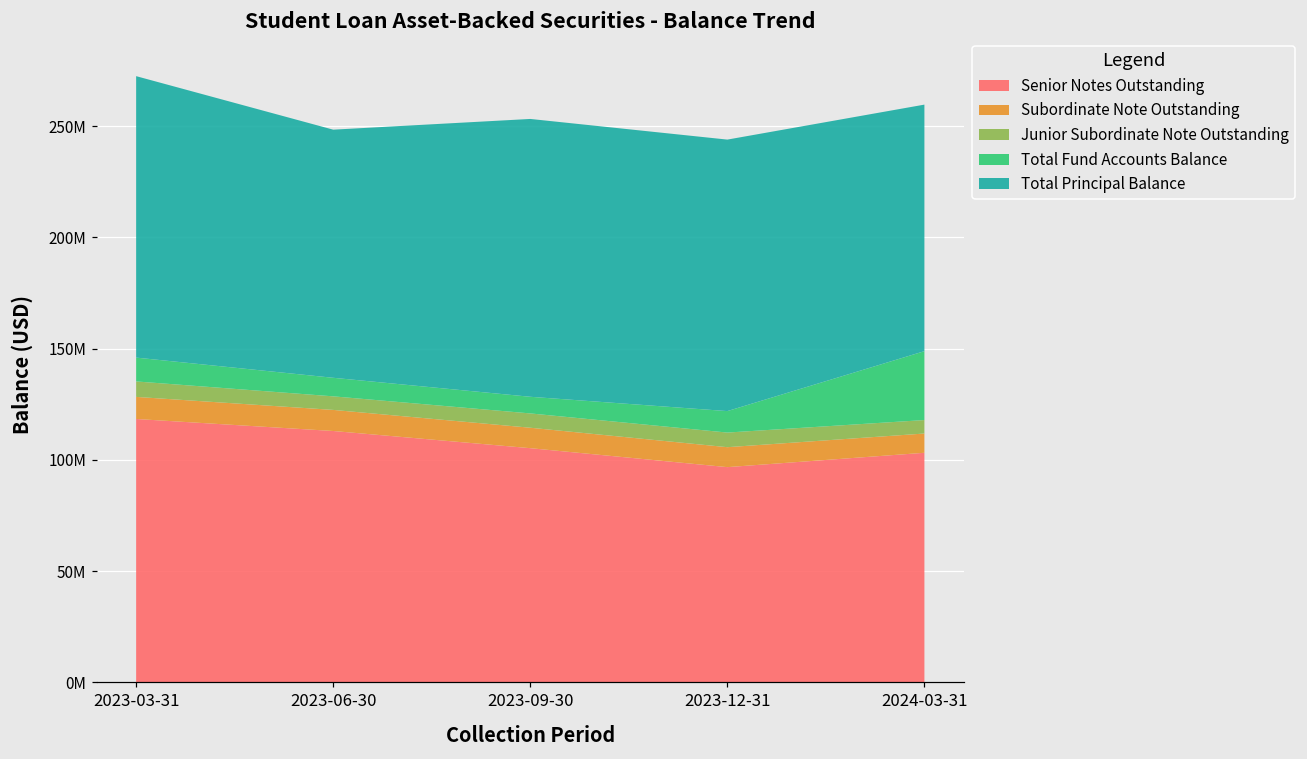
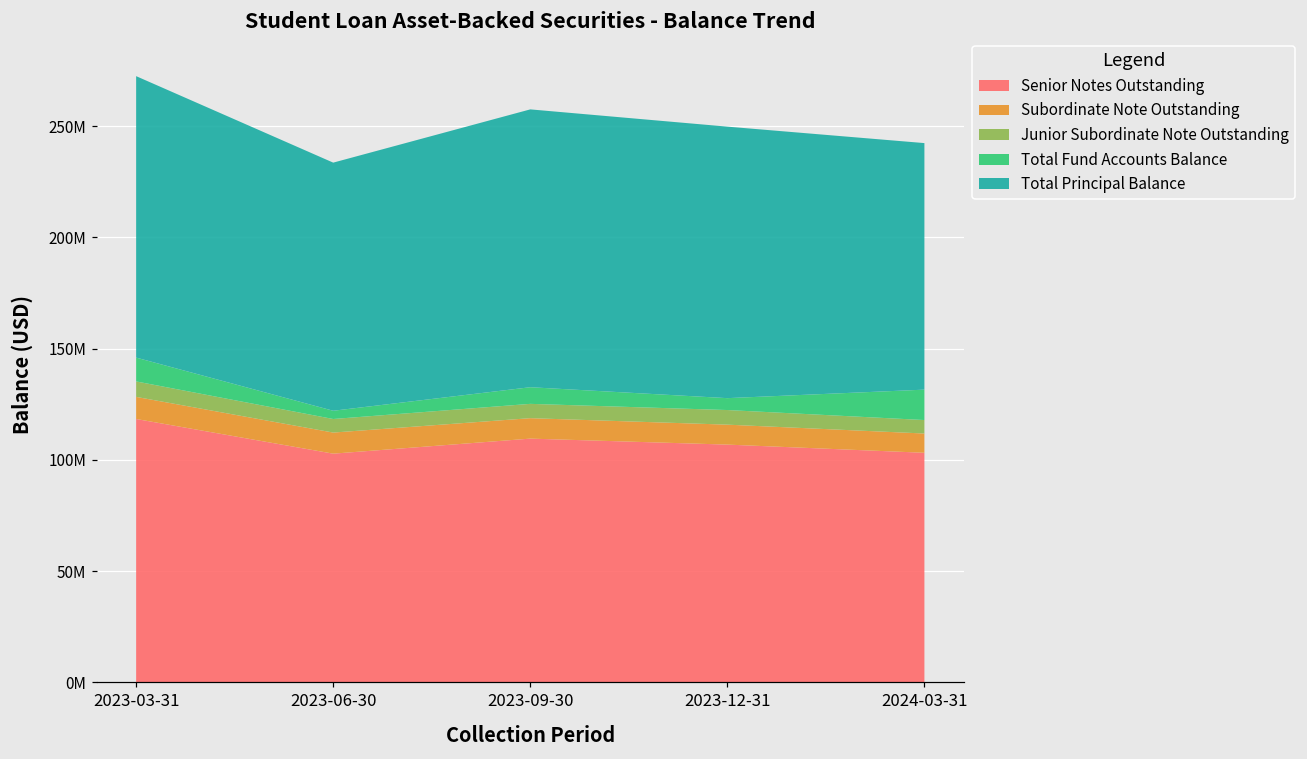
  {
    "Senior Notes Outstanding": {
      "2023-03-31": 118000000,
-     "2023-06-30": 113000000,
-     "2023-09-30": 105000000,
-     "2023-12-31": 97000000,
+     "2023-06-30": 103000000,
+     "2023-09-30": 110000000,
+     "2023-12-31": 107000000,
      "2024-03-31": 103000000
    },
    "Subordinate Note Outstanding": {
      "2023-03-31": 10000000,
      "2023-06-30": 9000000,
      "2023-09-30": 9000000,
      "2023-12-31": 9000000,
      "2024-03-31": 9000000
    },
    "Junior Subordinate Note Outstanding": {
      "2023-03-31": 7000000,
      "2023-06-30": 6000000,
      "2023-09-30": 6000000,
      "2023-12-31": 7000000,
      "2024-03-31": 6000000
    },
    "Total Fund Accounts Balance": {
      "2023-03-31": 11000000,
-     "2023-06-30": 8000000,
+     "2023-06-30": 4000000,
      "2023-09-30": 7000000,
-     "2023-12-31": 10000000,
-     "2024-03-31": 31000000
+     "2023-12-31": 5000000,
+     "2024-03-31": 14000000
    },
    "Total Principal Balance": {
      "2023-03-31": 126000000,
      "2023-06-30": 111000000,
      "2023-09-30": 125000000,
      "2023-12-31": 122000000,
      "2024-03-31": 111000000
    }
  }
